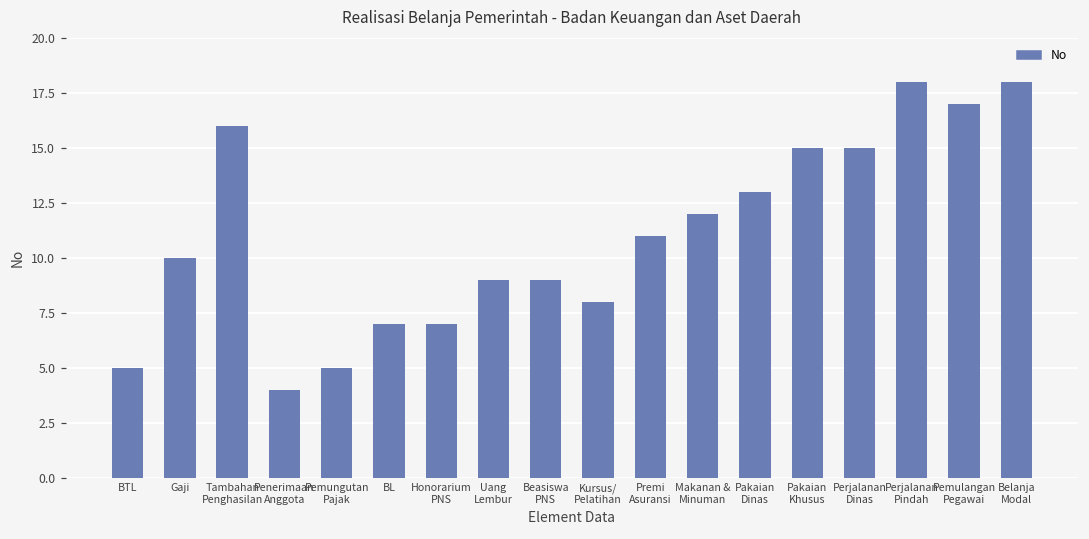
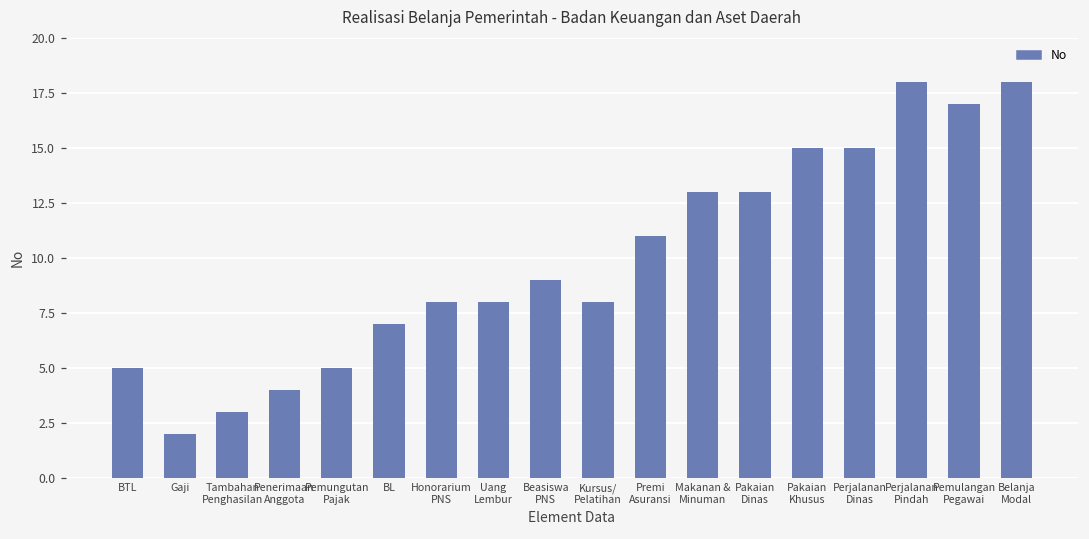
  {
    "BTL": 5,
-   "Gaji": 10,
-   "Tambahan Penghasilan": 16,
+   "Gaji": 2,
+   "Tambahan Penghasilan": 3,
    "BL": 7,
-   "Honorarium PNS": 7,
-   "Uang Lembur": 9,
+   "Honorarium PNS": 8,
+   "Uang Lembur": 8,
    "Beasiswa PNS": 9,
    "Kursus/ Pelatihan": 8,
    "Premi Asuransi": 11,
-   "Makanan & Minuman": 12,
+   "Makanan & Minuman": 13,
    "Pakaian Dinas": 13,
    "Pakaian Khusus": 15,
    "Perjalanan Dinas": 15,
    "Perjalanan Pindah": 18,
    "Pemulangan Pegawai": 17,
    "Belanja Modal": 18
  }
